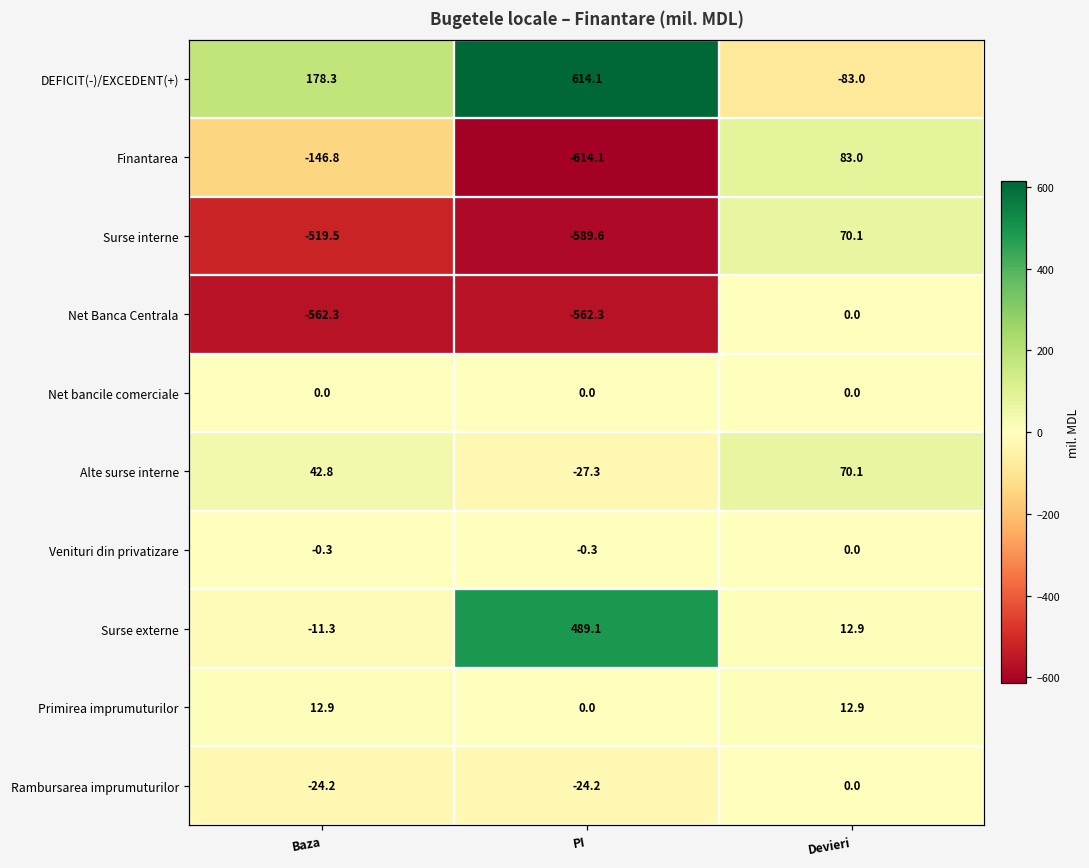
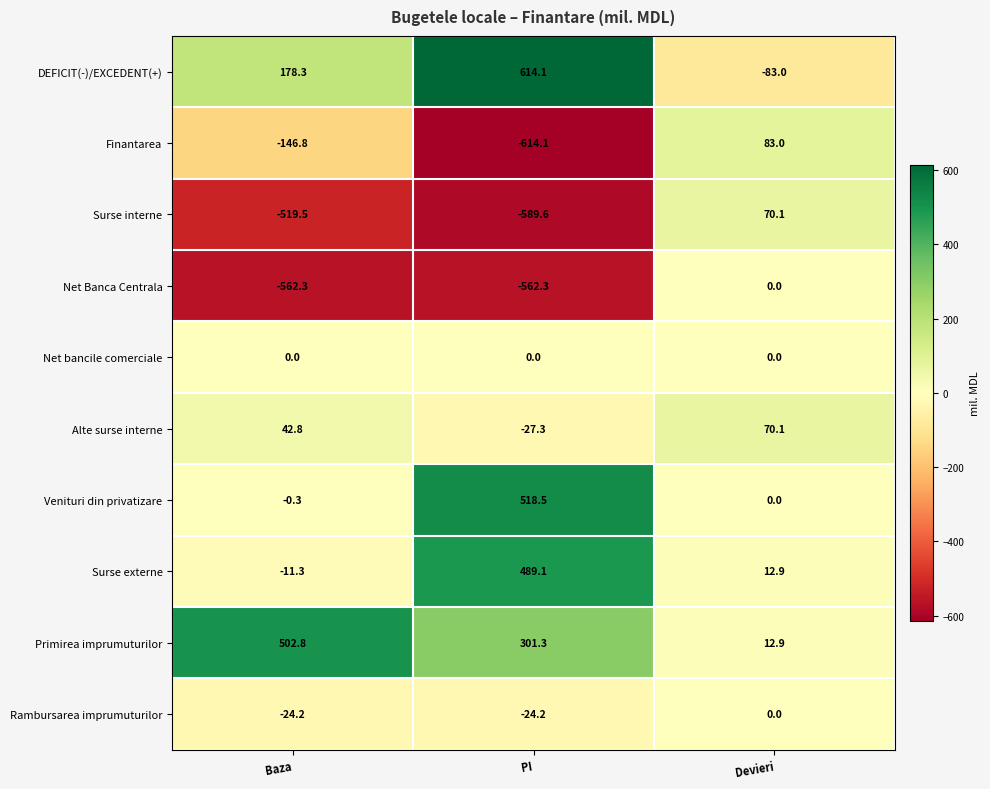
  {
    "DEFICIT(-)/EXCEDENT(+)": {
      "Baza": 178.3,
      "PI": 614.1,
      "Devieri": -83.0
    },
    "Finantarea": {
      "Baza": -146.8,
      "PI": -614.1,
      "Devieri": 83.0
    },
    "Surse interne": {
      "Baza": -519.5,
      "PI": -589.6,
      "Devieri": 70.1
    },
    "Net Banca Centrala": {
      "Baza": -562.3,
      "PI": -562.3,
      "Devieri": 0.0
    },
    "Net bancile comerciale": {
      "Baza": 0.0,
      "PI": 0.0,
      "Devieri": 0.0
    },
    "Alte surse interne": {
      "Baza": 42.8,
      "PI": -27.3,
      "Devieri": 70.1
    },
    "Venituri din privatizare": {
      "Baza": -0.3,
-     "PI": -0.3,
+     "PI": 518.5,
      "Devieri": 0.0
    },
    "Surse externe": {
      "Baza": -11.3,
      "PI": 489.1,
      "Devieri": 12.9
    },
    "Primirea imprumuturilor": {
-     "Baza": 12.9,
-     "PI": 0.0,
+     "Baza": 502.8,
+     "PI": 301.3,
      "Devieri": 12.9
    },
    "Rambursarea imprumuturilor": {
      "Baza": -24.2,
      "PI": -24.2,
      "Devieri": 0.0
    }
  }
